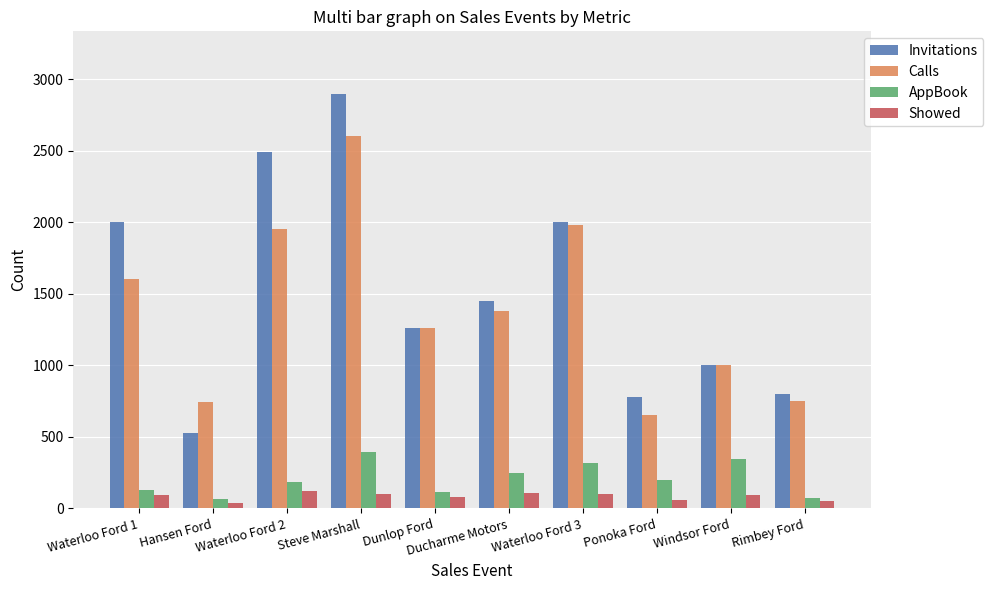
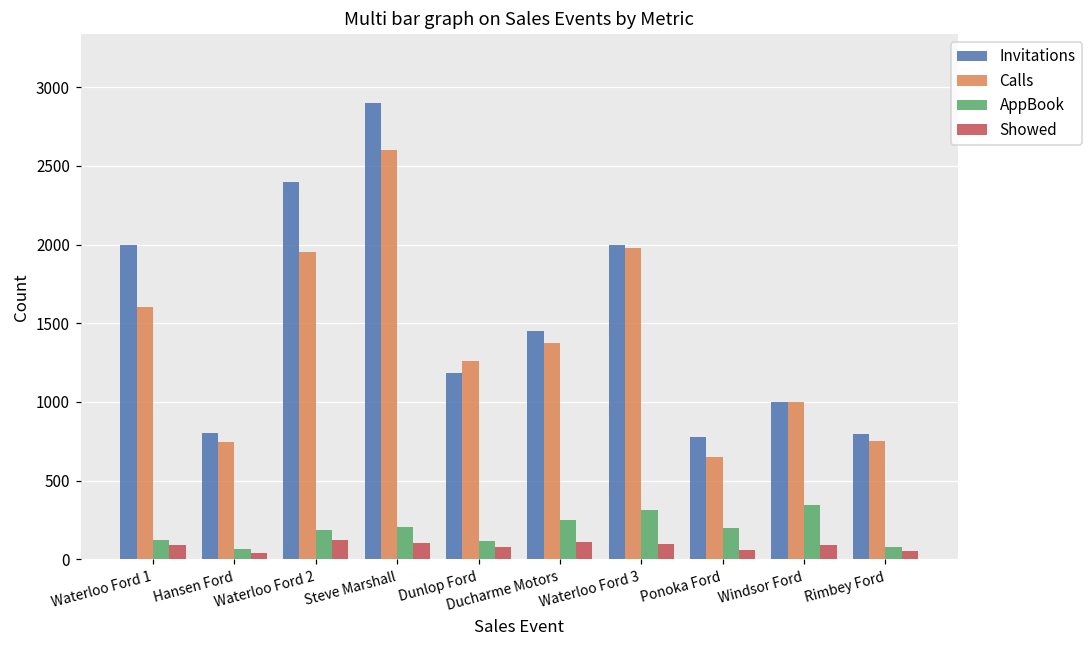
  {
    "Invitations": {
      "Waterloo Ford 1": 2000,
-     "Hansen Ford": 530,
-     "Waterloo Ford 2": 2490,
+     "Hansen Ford": 800,
+     "Waterloo Ford 2": 2400,
      "Steve Marshall": 2900,
-     "Dunlop Ford": 1260,
+     "Dunlop Ford": 1190,
      "Ducharme Motors": 1450,
      "Waterloo Ford 3": 2000,
      "Ponoka Ford": 780,
      "Windsor Ford": 1000,
      "Rimbey Ford": 800
    },
    "AppBook": {
      "Waterloo Ford 1": 130,
      "Hansen Ford": 60,
      "Waterloo Ford 2": 190,
-     "Steve Marshall": 400,
+     "Steve Marshall": 210,
      "Dunlop Ford": 120,
      "Ducharme Motors": 250,
      "Waterloo Ford 3": 310,
      "Ponoka Ford": 200,
      "Windsor Ford": 340,
      "Rimbey Ford": 80
    }
  }
